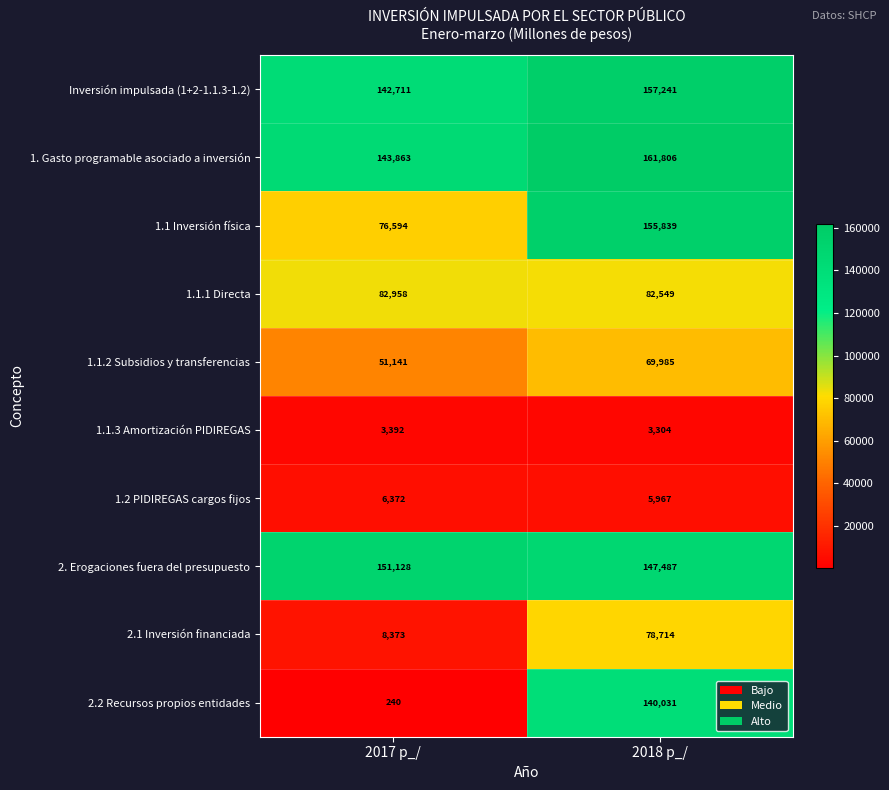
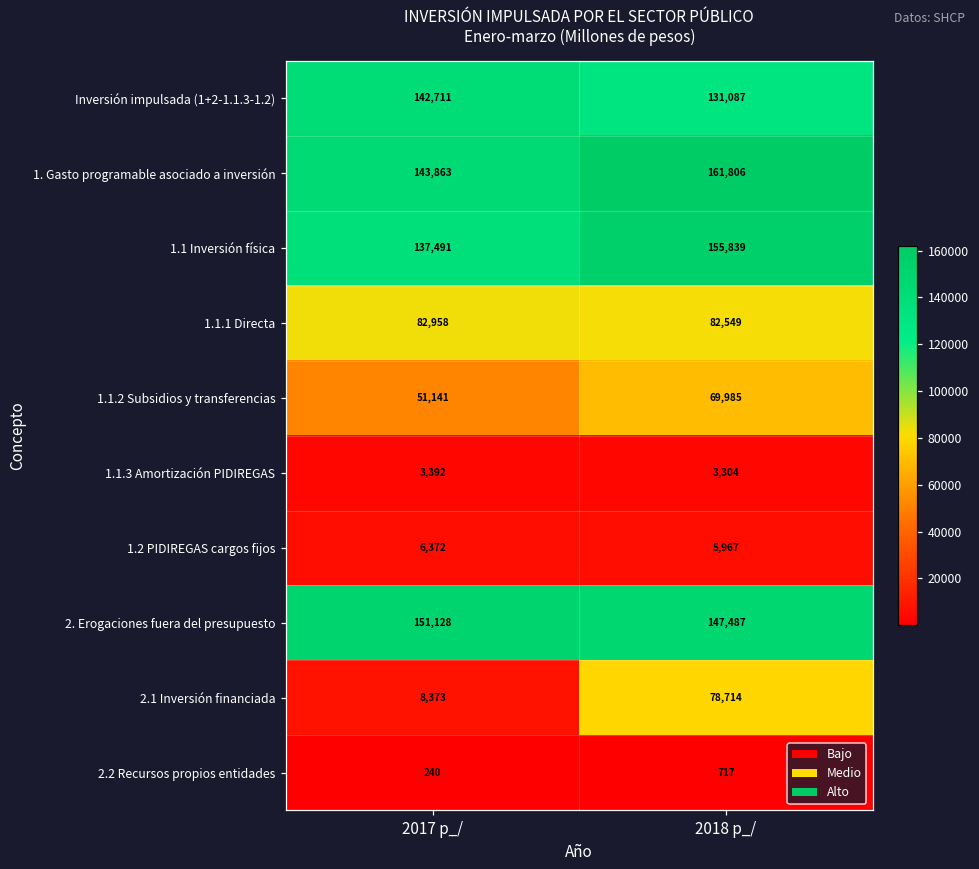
  {
    "Inversión impulsada (1+2-1.1.3-1.2)": {
      "2017 p_/": "142,711",
-     "2018 p_/": "157,241"
+     "2018 p_/": "131,087"
    },
    "1. Gasto programable asociado a inversión": {
      "2017 p_/": "143,863",
      "2018 p_/": "161,806"
    },
    "1.1 Inversión física": {
-     "2017 p_/": "76,594",
+     "2017 p_/": "137,491",
      "2018 p_/": "155,839"
    },
    "1.1.1 Directa": {
      "2017 p_/": "82,958",
      "2018 p_/": "82,549"
    },
    "1.1.2 Subsidios y transferencias": {
      "2017 p_/": "51,141",
      "2018 p_/": "69,985"
    },
    "1.1.3 Amortización PIDIREGAS": {
      "2017 p_/": "3,392",
      "2018 p_/": "3,304"
    },
    "1.2 PIDIREGAS cargos fijos": {
      "2017 p_/": "6,372",
      "2018 p_/": "5,967"
    },
    "2. Erogaciones fuera del presupuesto": {
      "2017 p_/": "151,128",
      "2018 p_/": "147,487"
    },
    "2.1 Inversión financiada": {
      "2017 p_/": "8,373",
      "2018 p_/": "78,714"
    },
    "2.2 Recursos propios entidades": {
      "2017 p_/": "240",
-     "2018 p_/": "140,031"
+     "2018 p_/": "717"
    }
  }
